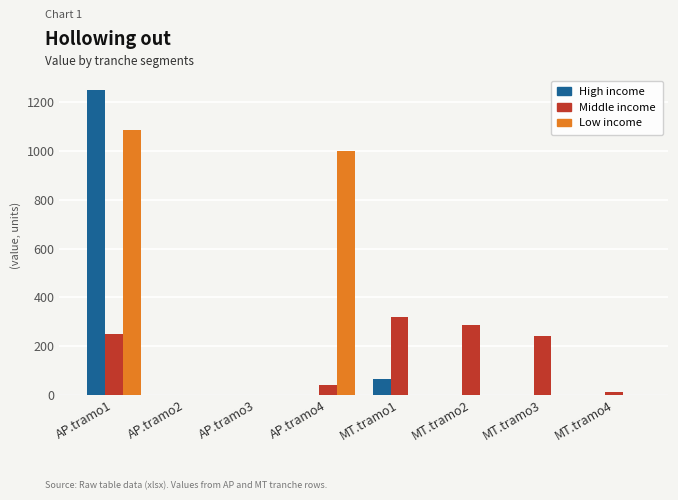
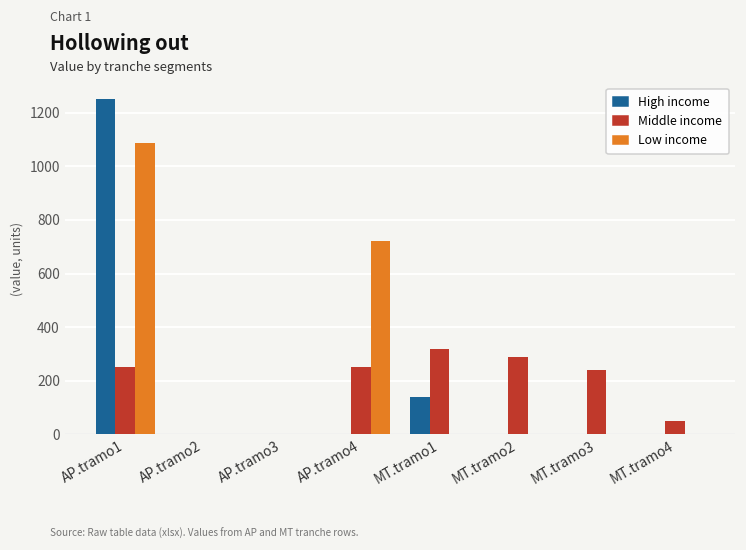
  {
    "High income": {
      "AP.tramo1": 1250,
      "AP.tramo2": 0,
      "AP.tramo3": 0,
      "AP.tramo4": 0,
-     "MT.tramo1": 60,
+     "MT.tramo1": 140,
      "MT.tramo2": 0,
      "MT.tramo3": 0,
      "MT.tramo4": 0
    },
    "Middle income": {
      "AP.tramo1": 250,
      "AP.tramo2": 0,
      "AP.tramo3": 0,
-     "AP.tramo4": 40,
+     "AP.tramo4": 250,
      "MT.tramo1": 320,
      "MT.tramo2": 290,
      "MT.tramo3": 240,
-     "MT.tramo4": 10
+     "MT.tramo4": 50
    },
    "Low income": {
      "AP.tramo1": 1090,
      "AP.tramo2": 0,
      "AP.tramo3": 0,
-     "AP.tramo4": 1000,
+     "AP.tramo4": 720,
      "MT.tramo1": 0,
      "MT.tramo2": 0,
      "MT.tramo3": 0,
      "MT.tramo4": 0
    }
  }
